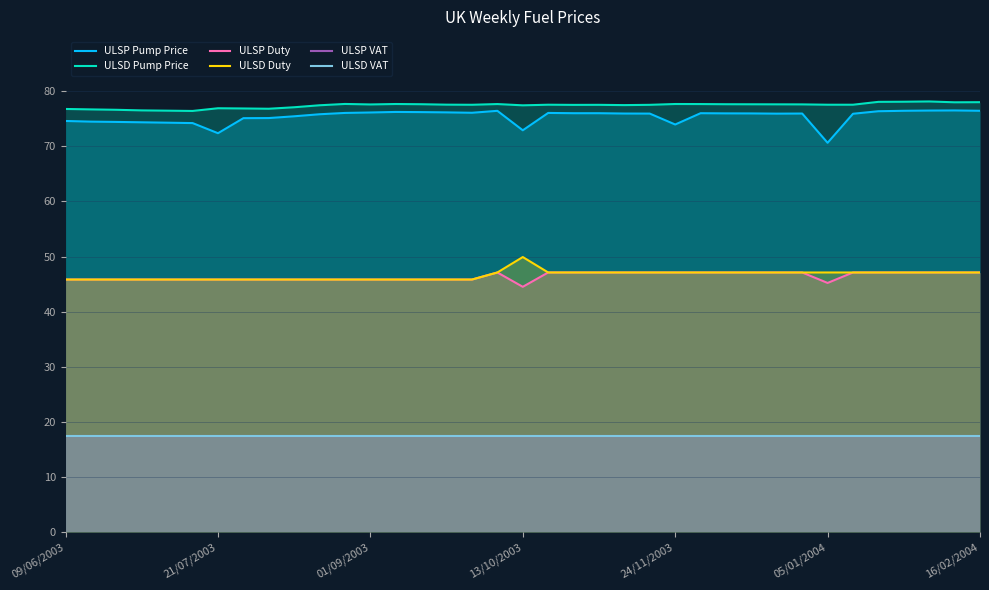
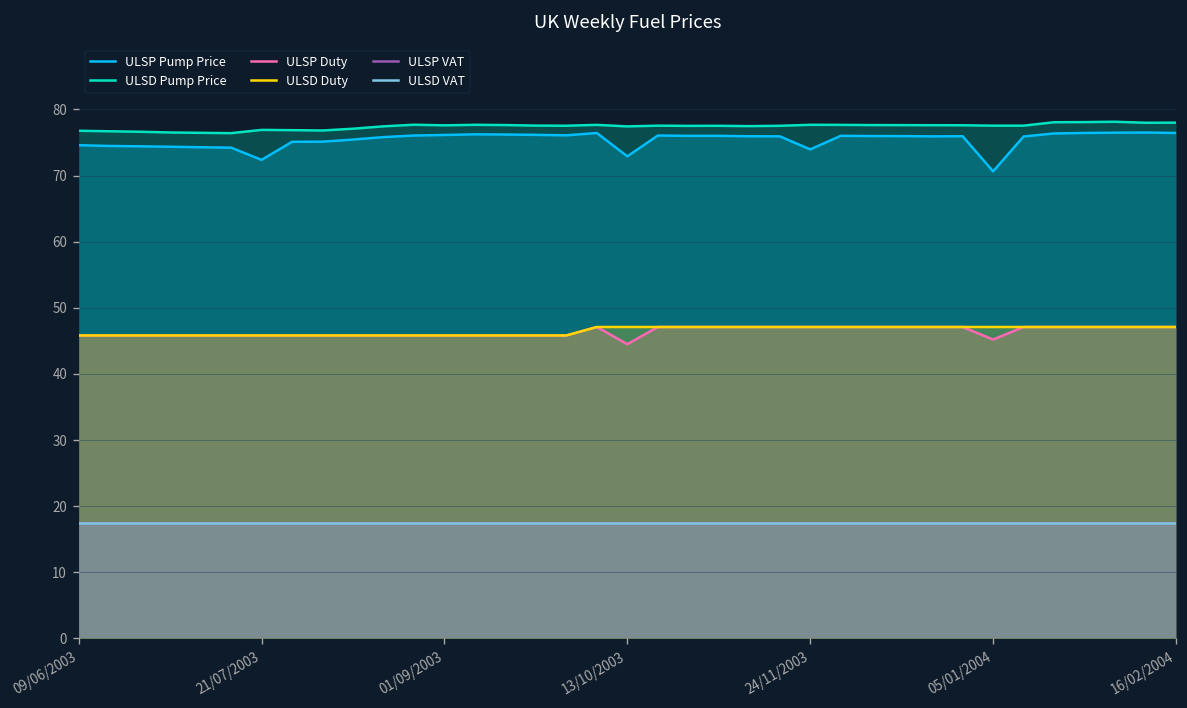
  {
    "ULSP Pump Price": {
      "09/06/2003": 75,
      "21/07/2003": 72,
      "01/09/2003": 76,
      "13/10/2003": 73,
      "24/11/2003": 74,
      "05/01/2004": 71,
      "16/02/2004": 76
    },
    "ULSD Pump Price": {
      "09/06/2003": 77,
      "21/07/2003": 77,
      "01/09/2003": 78,
      "13/10/2003": 77,
      "24/11/2003": 78,
      "05/01/2004": 78,
      "16/02/2004": 78
    },
    "ULSP Duty": {
      "13/10/2003": 45,
      "05/01/2004": 45
    },
    "ULSD Duty": {
-     "13/10/2003": 50,
+     "13/10/2003": 47,
      "05/01/2004": 47
    },
    "ULSD VAT": {
      "09/06/2003": 18,
      "21/07/2003": 18,
      "01/09/2003": 18,
      "13/10/2003": 18,
      "24/11/2003": 18,
      "05/01/2004": 18,
      "16/02/2004": 18
    }
  }
